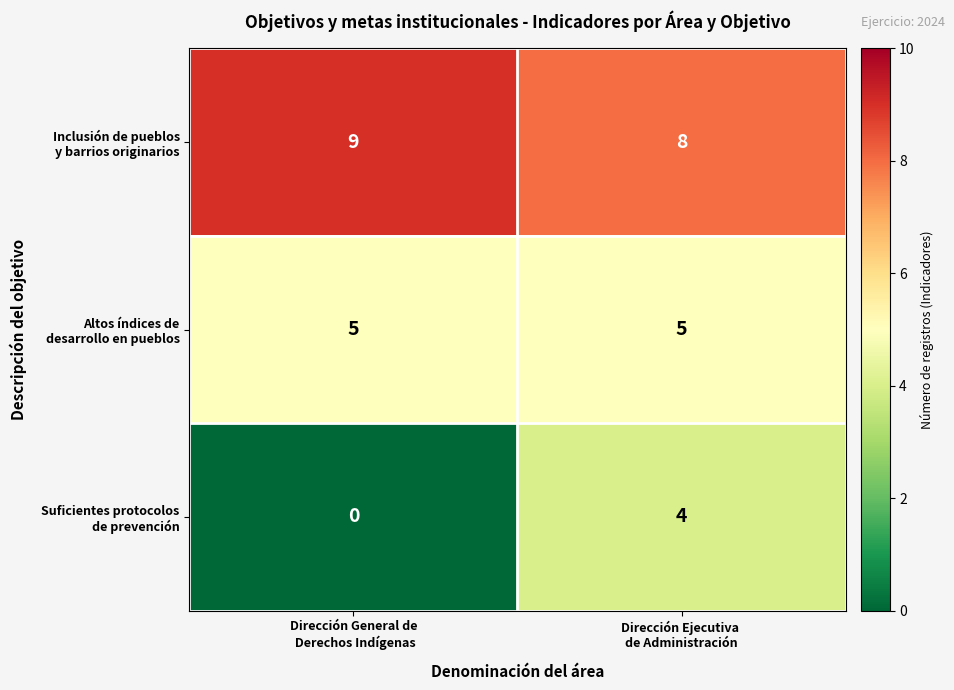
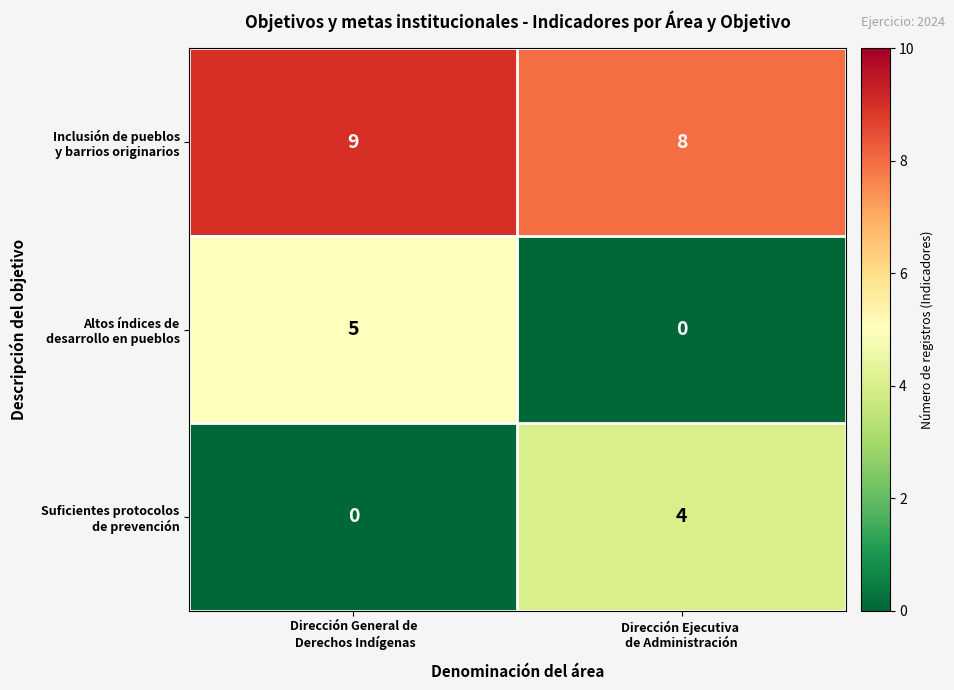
  {
    "Inclusión de pueblos y barrios originarios": {
      "Dirección General de Derechos Indígenas": 9,
      "Dirección Ejecutiva de Administración": 8
    },
    "Altos índices de desarrollo en pueblos": {
      "Dirección General de Derechos Indígenas": 5,
-     "Dirección Ejecutiva de Administración": 5
+     "Dirección Ejecutiva de Administración": 0
    },
    "Suficientes protocolos de prevención": {
      "Dirección General de Derechos Indígenas": 0,
      "Dirección Ejecutiva de Administración": 4
    }
  }
